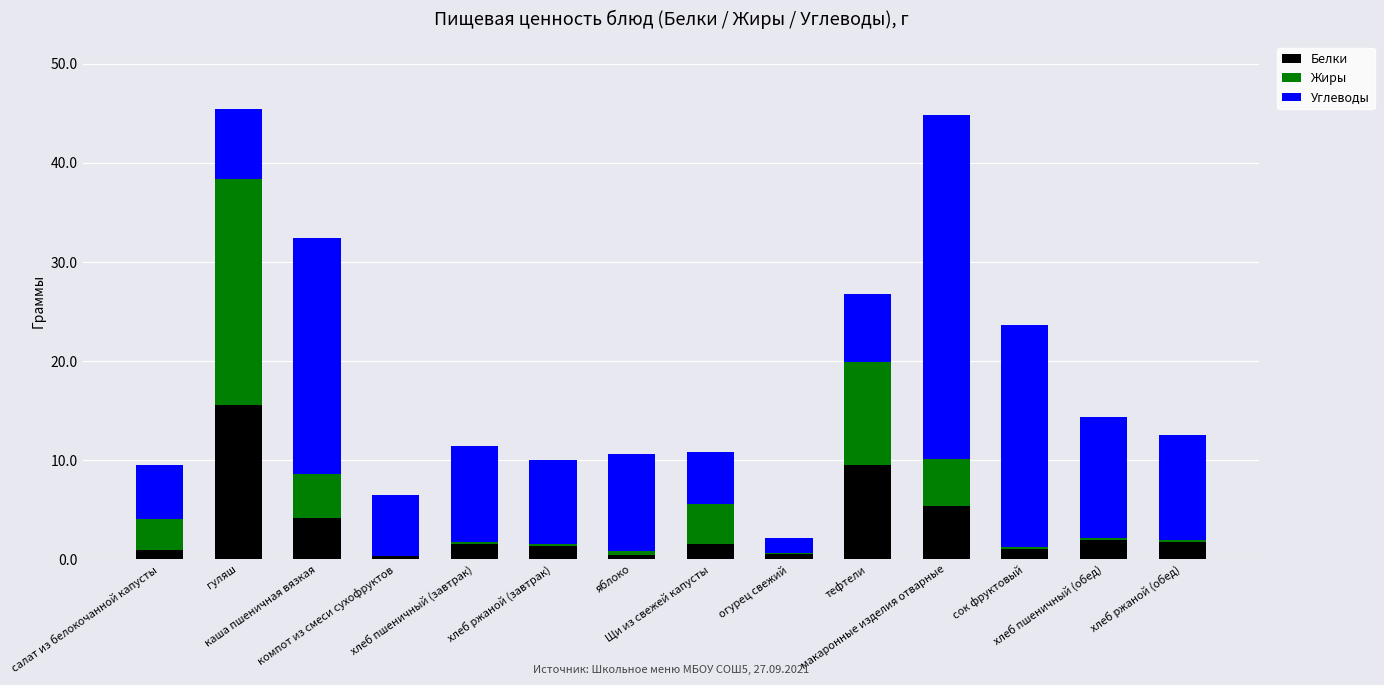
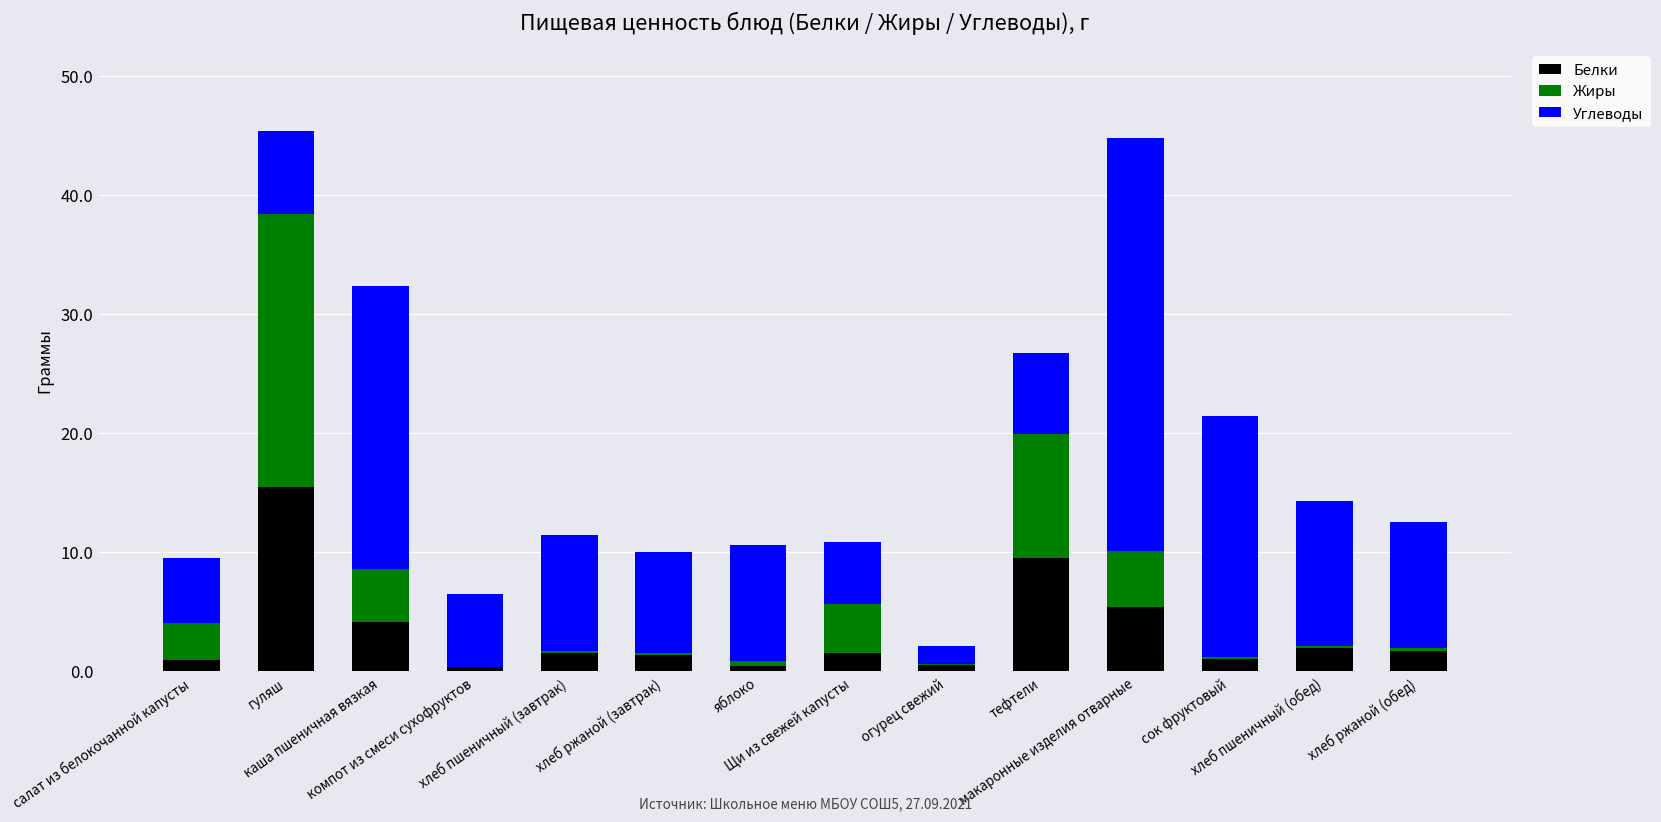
  {
    "Белки": {
      "салат из белокочанной капусты": 1,
      "гуляш": 16,
      "каша пшеничная вязкая": 4,
      "компот из смеси сухофруктов": 0,
      "хлеб пшеничный (завтрак)": 2,
      "хлеб ржаной (завтрак)": 1,
      "яблоко": 0,
      "Щи из свежей капусты": 2,
      "огурец свежий": 1,
      "тефтели": 10,
      "макаронные изделия отварные": 5,
      "сок фруктовый": 1,
      "хлеб пшеничный (обед)": 2,
      "хлеб ржаной (обед)": 2
    },
    "Жиры": {
      "салат из белокочанной капусты": 3,
      "гуляш": 23,
      "каша пшеничная вязкая": 5,
      "компот из смеси сухофруктов": 0,
      "яблоко": 0,
      "Щи из свежей капусты": 4,
      "тефтели": 10,
      "макаронные изделия отварные": 5
    },
    "Углеводы": {
      "салат из белокочанной капусты": 6,
      "гуляш": 7,
      "каша пшеничная вязкая": 24,
      "компот из смеси сухофруктов": 6,
      "хлеб пшеничный (завтрак)": 10,
      "хлеб ржаной (завтрак)": 9,
      "яблоко": 10,
      "Щи из свежей капусты": 5,
      "огурец свежий": 2,
      "тефтели": 7,
      "макаронные изделия отварные": 35,
-     "сок фруктовый": 22,
+     "сок фруктовый": 20,
      "хлеб пшеничный (обед)": 12,
      "хлеб ржаной (обед)": 11
    }
  }
